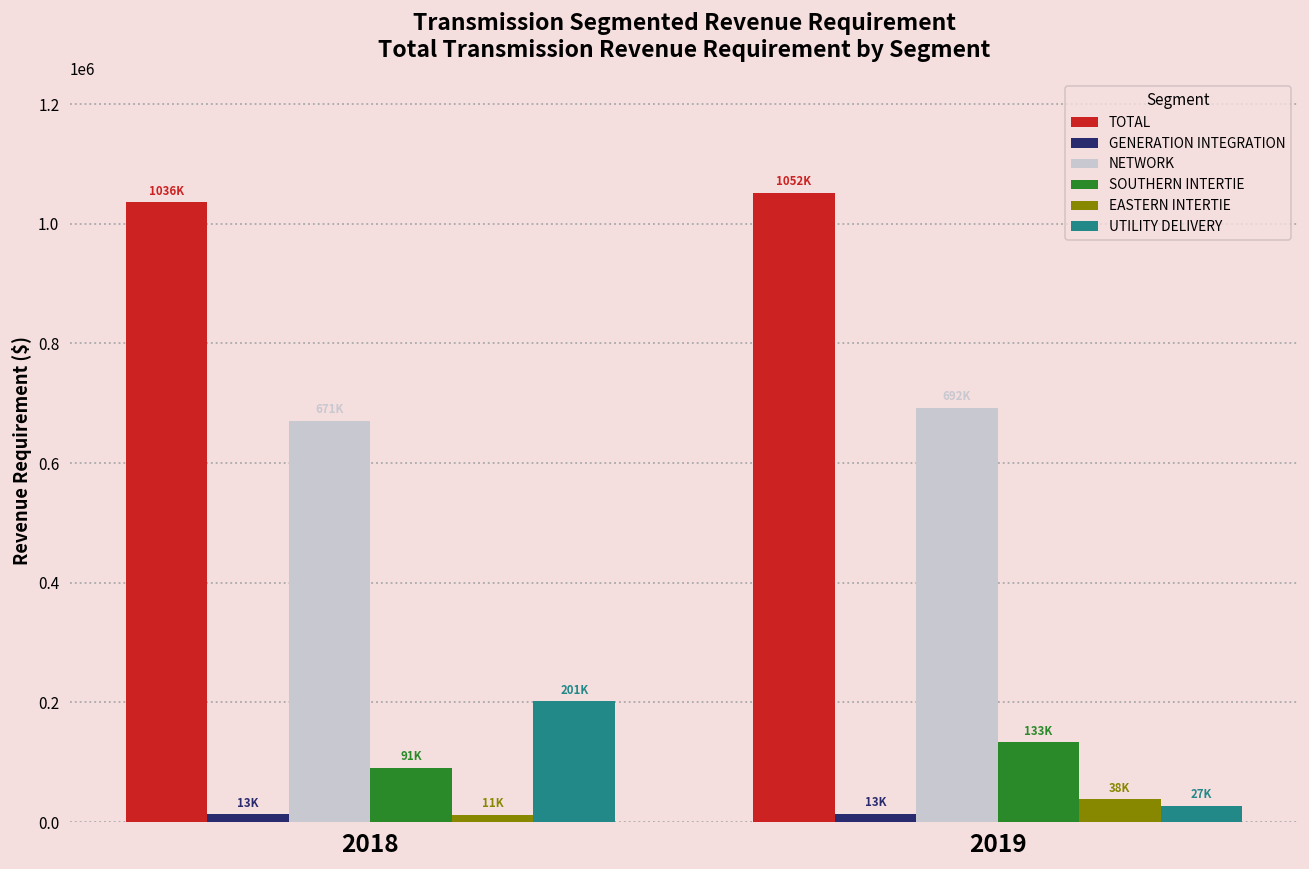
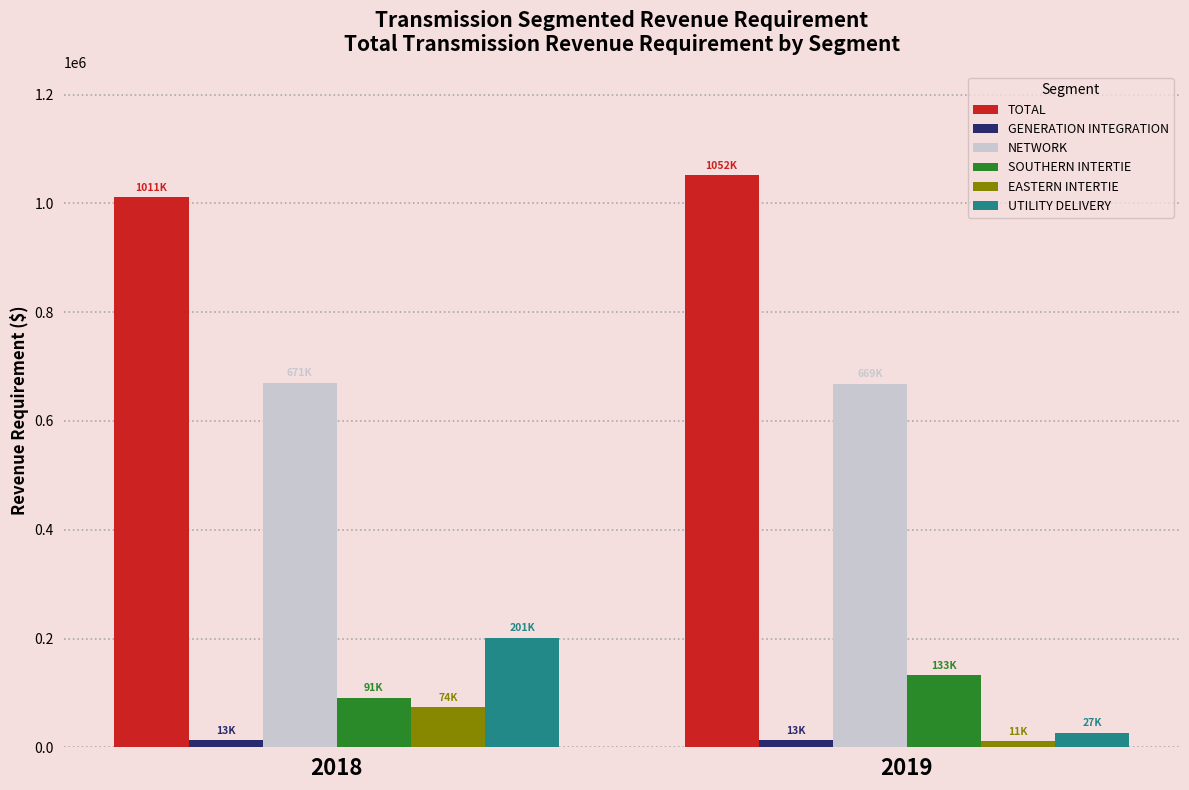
  {
    "TOTAL": {
-     "2018": "1036K",
+     "2018": "1011K",
      "2019": "1052K"
    },
    "GENERATION INTEGRATION": {
      "2018": "13K",
      "2019": "13K"
    },
    "NETWORK": {
      "2018": "670000",
-     "2019": "690000"
+     "2019": "670000"
    },
    "SOUTHERN INTERTIE": {
      "2018": "91K",
      "2019": "133K"
    },
    "EASTERN INTERTIE": {
-     "2018": "11K",
-     "2019": "38K"
+     "2018": "74K",
+     "2019": "11K"
    },
    "UTILITY DELIVERY": {
      "2018": "201K",
      "2019": "27K"
    }
  }
